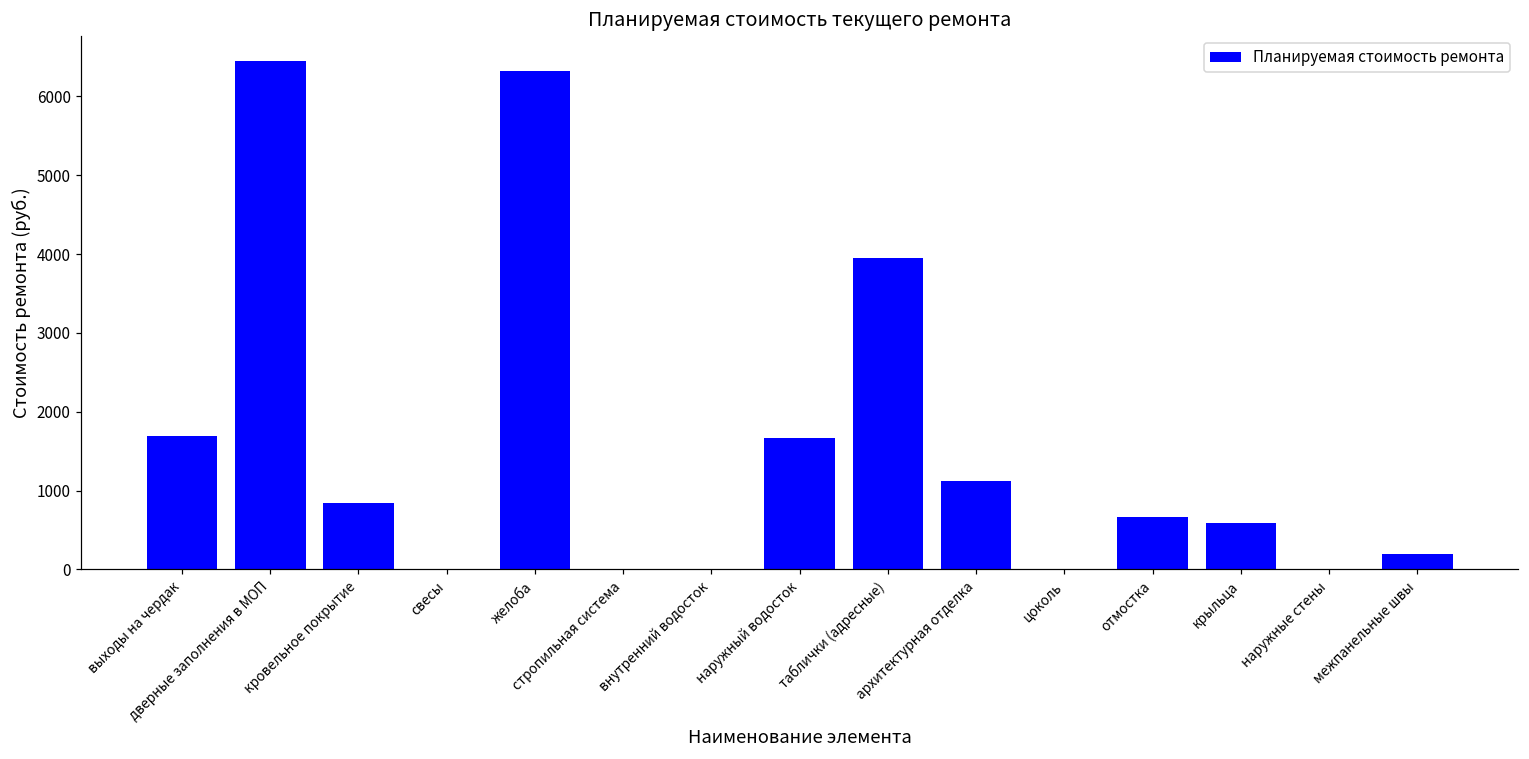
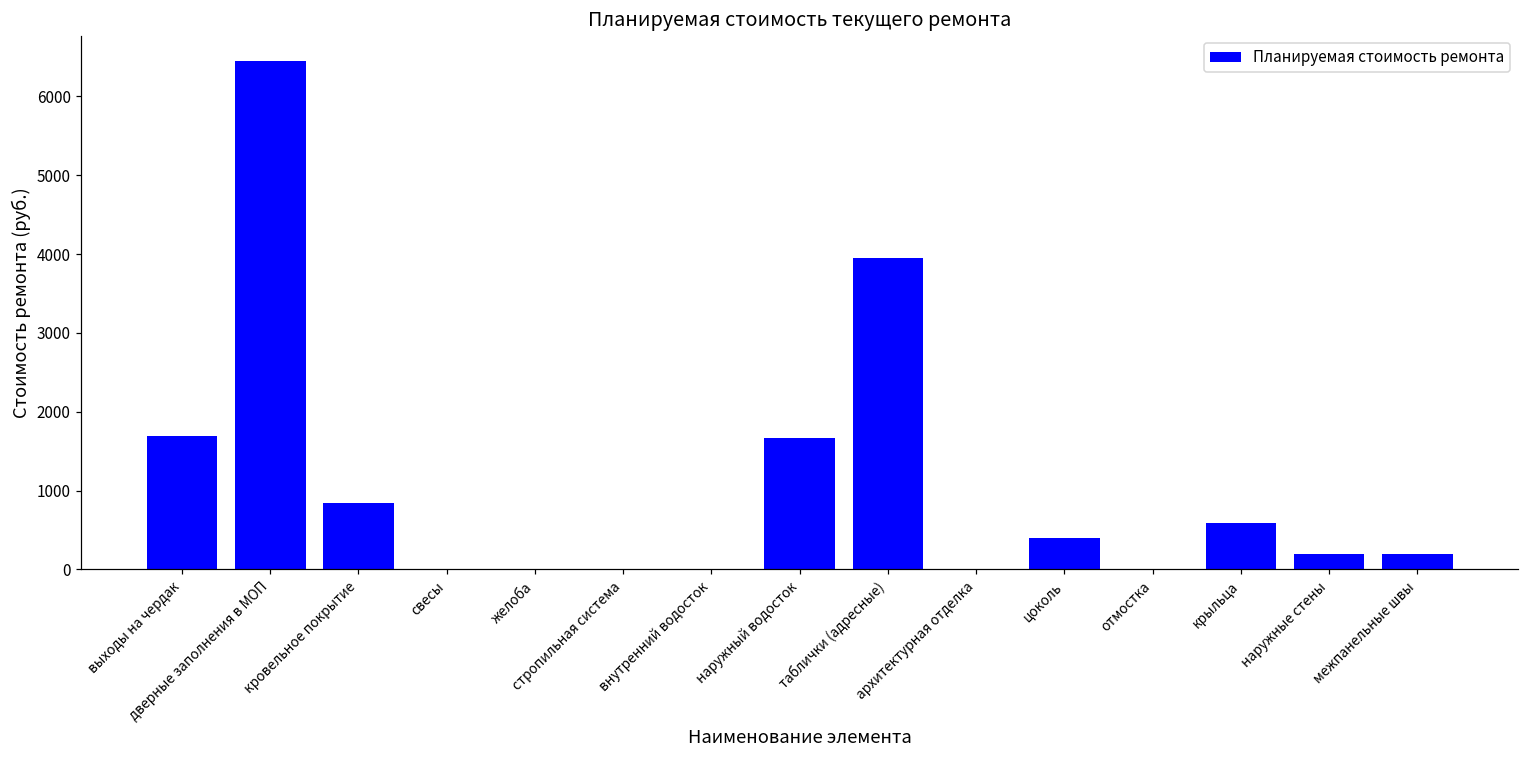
  {
    "выходы на чердак": 1700,
    "дверные заполнения в МОП": 6400,
    "кровельное покрытие": 800,
    "свесы": 0,
-   "желоба": 6300,
+   "желоба": 0,
    "стропильная система": 0,
    "внутренний водосток": 0,
    "наружный водосток": 1700,
    "таблички (адресные)": 4000,
-   "архитектурная отделка": 1100,
-   "цоколь": 0,
-   "отмостка": 700,
+   "архитектурная отделка": 0,
+   "цоколь": 400,
+   "отмостка": 0,
    "крыльца": 600,
-   "наружные стены": 0,
+   "наружные стены": 200,
    "межпанельные швы": 200
  }
